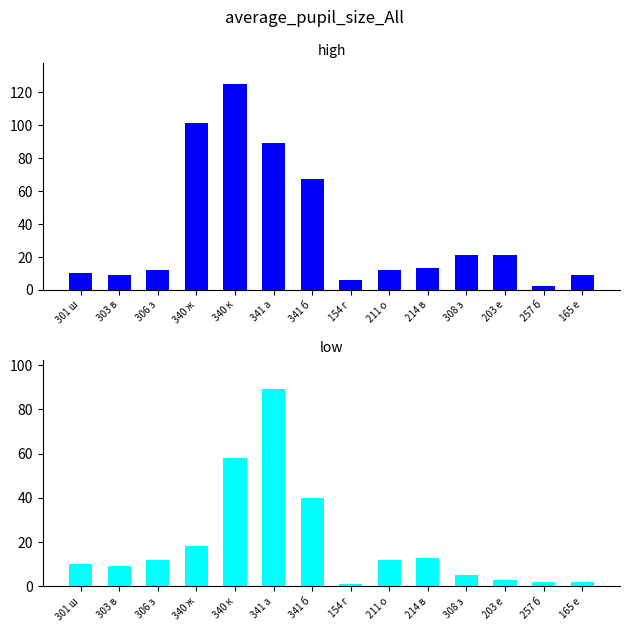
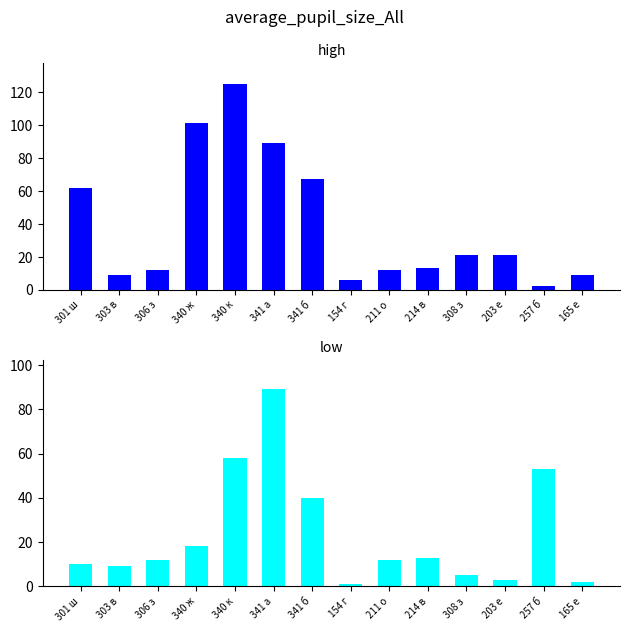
  {
    "high": {
-     "301 ш": 10,
+     "301 ш": 62,
      "303 в": 9,
      "306 з": 12,
      "340 ж": 101,
      "340 к": 125,
      "341 а": 89,
      "341 б": 67,
      "154 г": 6,
      "211 о": 12,
      "214 в": 13,
      "308 з": 21,
      "203 е": 21,
      "257 б": 2,
      "165 е": 9
    },
    "low": {
      "301 ш": 10,
      "303 в": 9,
      "306 з": 12,
      "340 ж": 18,
      "340 к": 58,
      "341 а": 89,
      "341 б": 40,
      "211 о": 12,
      "214 в": 13,
      "308 з": 5,
      "203 е": 3,
-     "257 б": 2,
+     "257 б": 53,
      "165 е": 2
    }
  }
